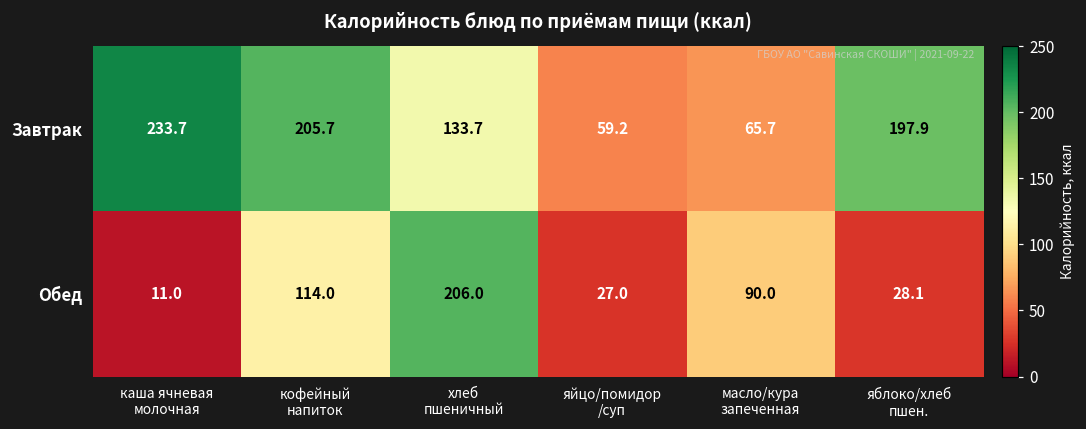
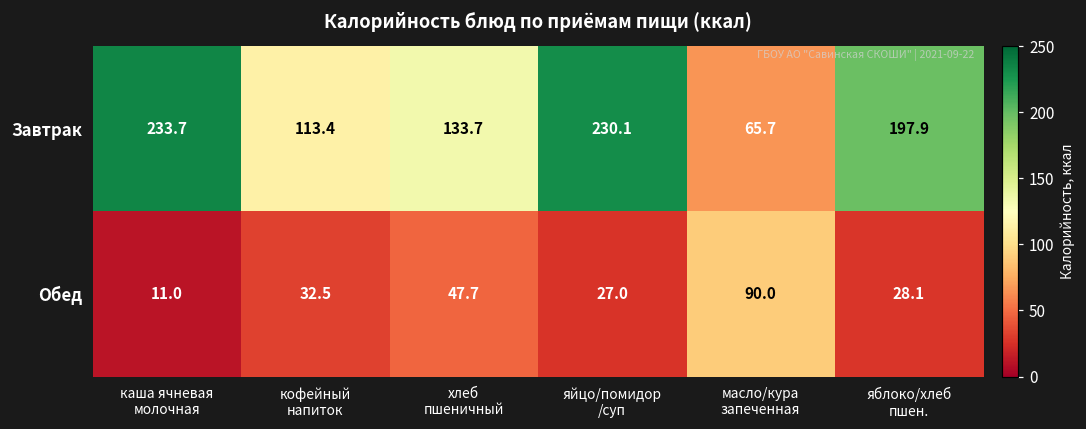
  {
    "Завтрак": {
      "каша ячневая молочная": 233.7,
-     "кофейный напиток": 205.7,
+     "кофейный напиток": 113.4,
      "хлеб пшеничный": 133.7,
-     "яйцо/помидор /суп": 59.2,
+     "яйцо/помидор /суп": 230.1,
      "масло/кура запеченная": 65.7
    },
    "Обед": {
      "каша ячневая молочная": 11.0,
-     "кофейный напиток": 114.0,
-     "хлеб пшеничный": 206.0,
+     "кофейный напиток": 32.5,
+     "хлеб пшеничный": 47.7,
      "яйцо/помидор /суп": 27.0,
      "масло/кура запеченная": 90.0,
      "яблоко/хлеб пшен.": 28.1
    }
  }
